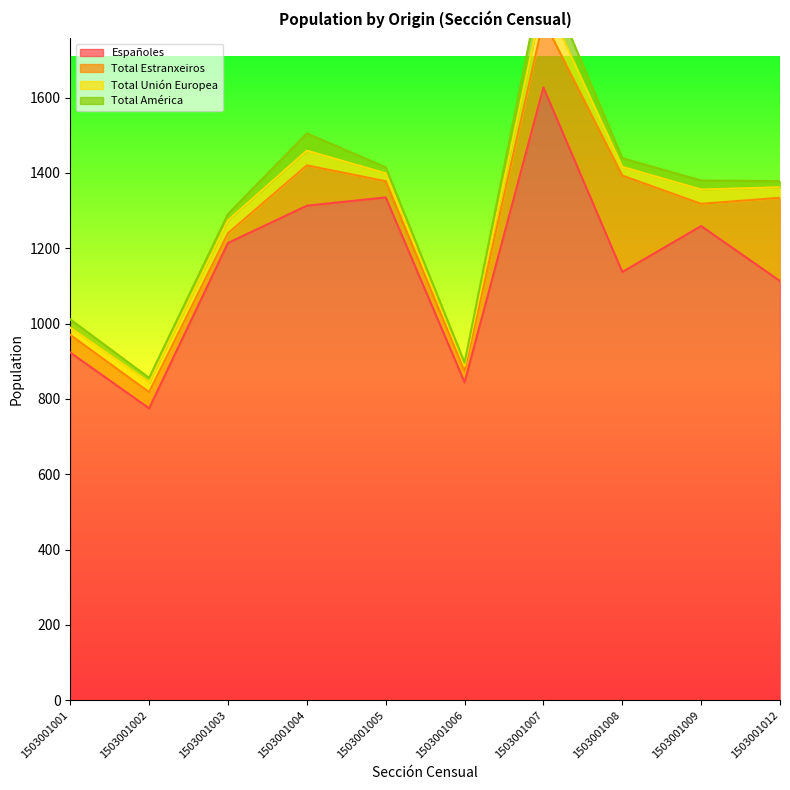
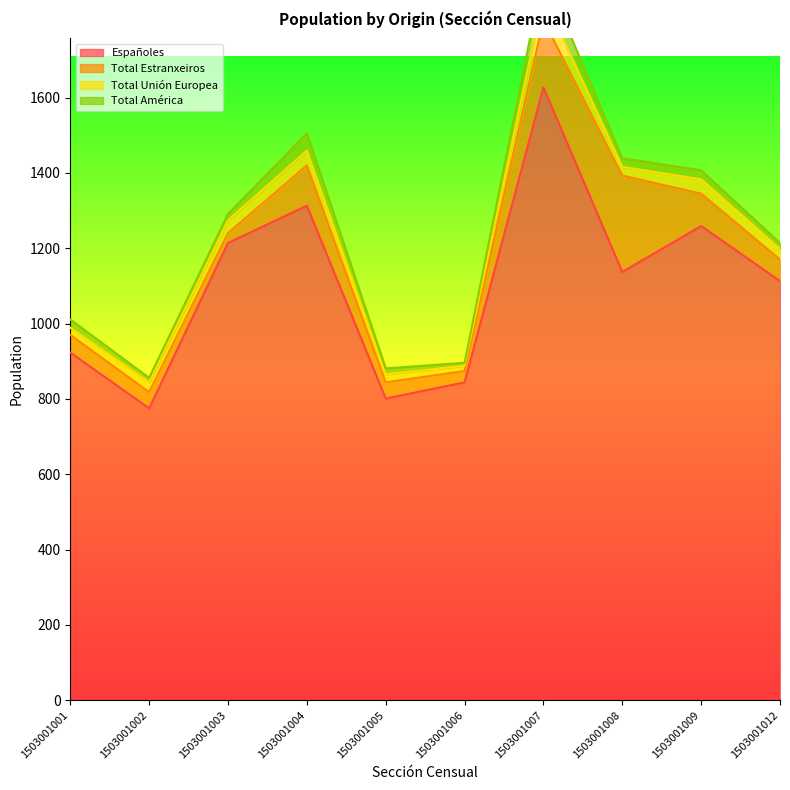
  {
    "Españoles": {
      "1503001001": 920,
      "1503001002": 780,
      "1503001003": 1210,
      "1503001004": 1310,
-     "1503001005": 1340,
+     "1503001005": 800,
      "1503001006": 840,
      "1503001007": 1630,
      "1503001008": 1140,
      "1503001009": 1260,
      "1503001012": 1110
    },
    "Total Estranxeiros": {
      "1503001001": 50,
      "1503001002": 40,
      "1503001003": 30,
      "1503001004": 110,
      "1503001005": 40,
      "1503001006": 30,
      "1503001008": 260,
-     "1503001009": 60,
-     "1503001012": 220
+     "1503001009": 90,
+     "1503001012": 60
    },
    "Total Unión Europea": {
      "1503001001": 20,
      "1503001002": 30,
      "1503001003": 30,
      "1503001004": 40,
      "1503001005": 20,
      "1503001006": 10,
      "1503001008": 20,
      "1503001009": 40,
      "1503001012": 30
    },
    "Total América": {
      "1503001001": 20,
      "1503001002": 10,
      "1503001003": 20,
      "1503001004": 50,
      "1503001005": 20,
      "1503001006": 10,
      "1503001008": 20,
      "1503001009": 20,
      "1503001012": 20
    }
  }
